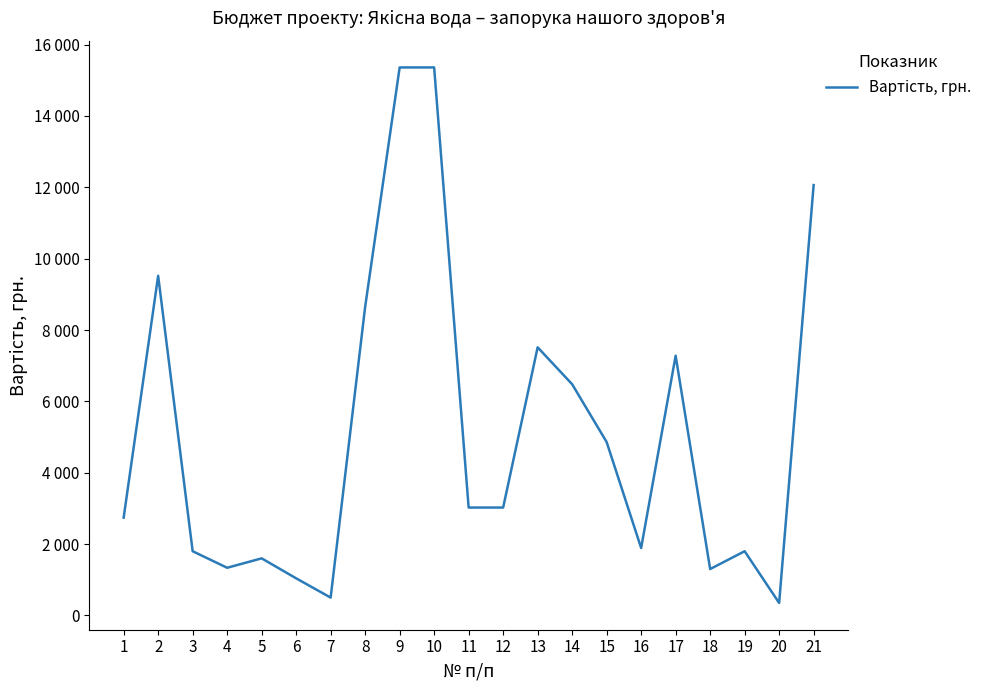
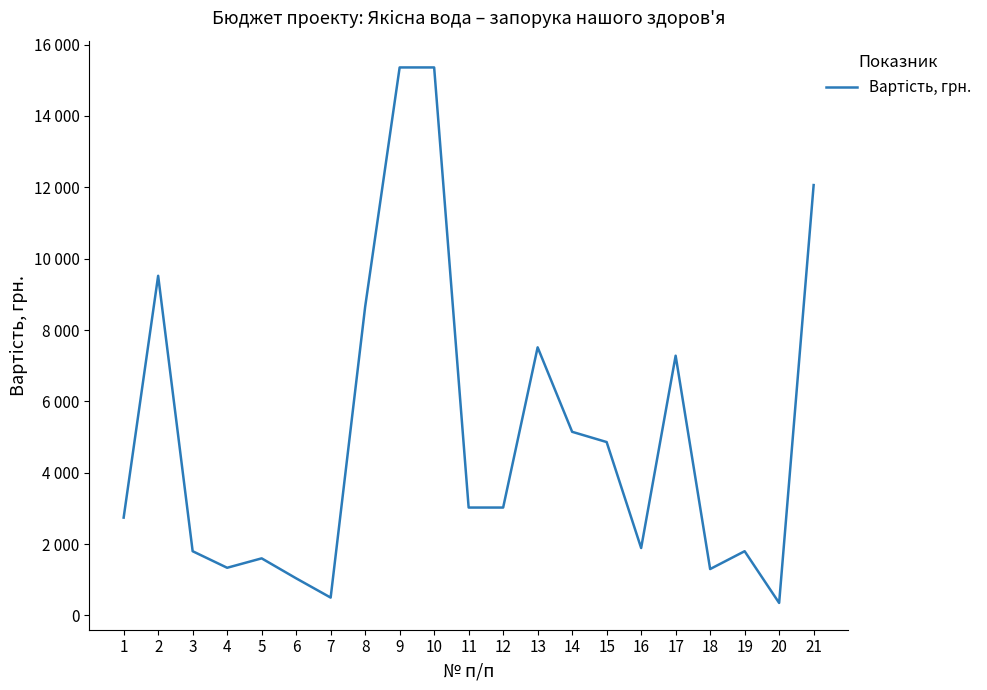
  {
    "1": 2700,
    "2": 9500,
    "3": 1800,
    "4": 1300,
    "5": 1600,
    "6": 1000,
    "7": 500,
    "8": 8700,
    "9": 15400,
    "10": 15400,
    "11": 3000,
    "12": 3000,
    "13": 7500,
-   "14": 6500,
+   "14": 5100,
    "15": 4900,
    "16": 1900,
    "17": 7300,
    "18": 1300,
    "19": 1800,
    "20": 400,
    "21": 12100
  }
